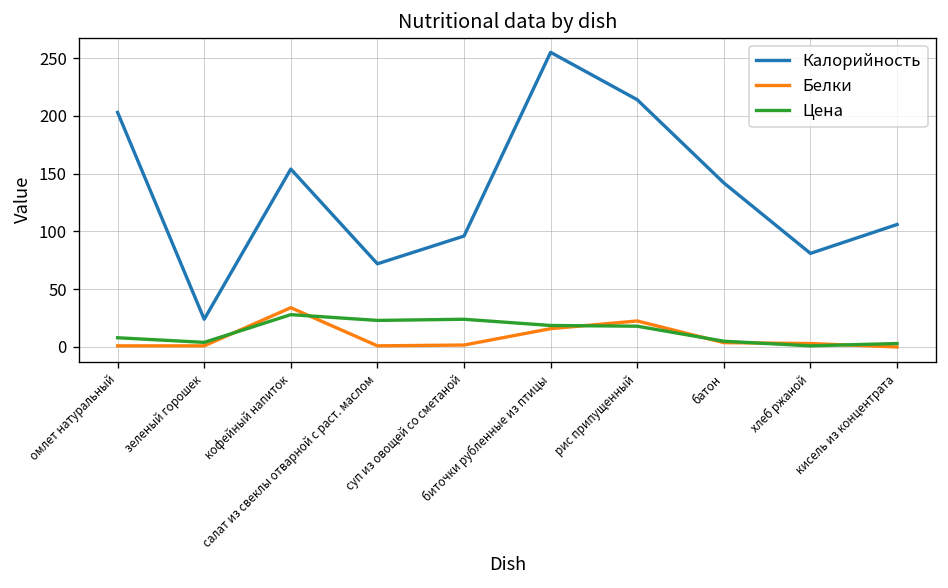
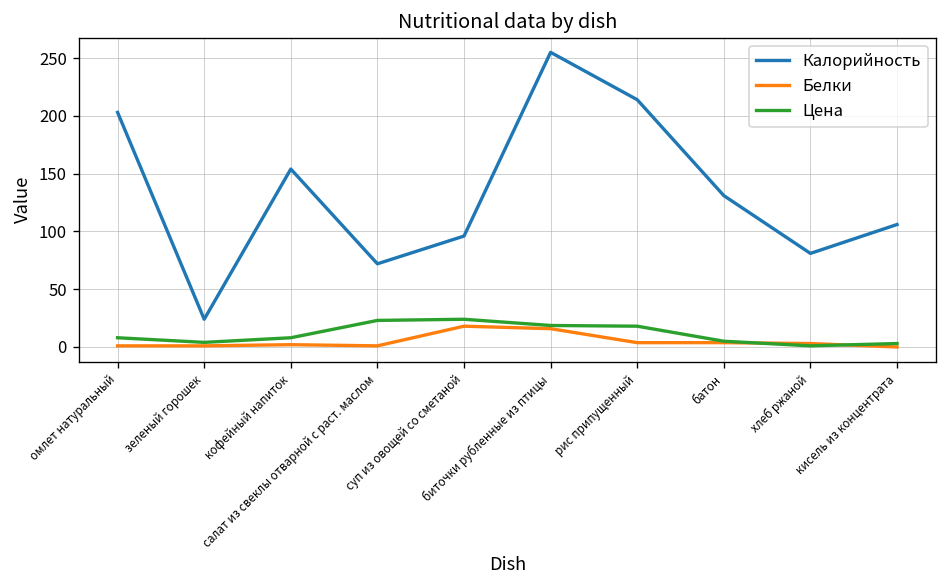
  {
    "Калорийность": {
      "омлет натуральный": 200,
      "зеленый горошек": 20,
      "кофейный напиток": 150,
      "салат из свеклы отварной с раст. маслом": 70,
      "суп из овощей со сметаной": 100,
      "биточки рубленные из птицы": 260,
      "рис припущенный": 210,
-     "батон": 140,
+     "батон": 130,
      "хлеб ржаной": 80,
      "кисель из концентрата": 110
    },
    "Белки": {
      "омлет натуральный": 0,
      "зеленый горошек": 0,
-     "кофейный напиток": 30,
+     "кофейный напиток": 0,
      "салат из свеклы отварной с раст. маслом": 0,
-     "суп из овощей со сметаной": 0,
+     "суп из овощей со сметаной": 20,
      "биточки рубленные из птицы": 20,
-     "рис припущенный": 20,
+     "рис припущенный": 0,
      "кисель из концентрата": 0
    },
    "Цена": {
      "омлет натуральный": 10,
      "зеленый горошек": 0,
-     "кофейный напиток": 30,
+     "кофейный напиток": 10,
      "салат из свеклы отварной с раст. маслом": 20,
      "суп из овощей со сметаной": 20,
      "биточки рубленные из птицы": 20,
      "рис припущенный": 20,
      "кисель из концентрата": 0
    }
  }
